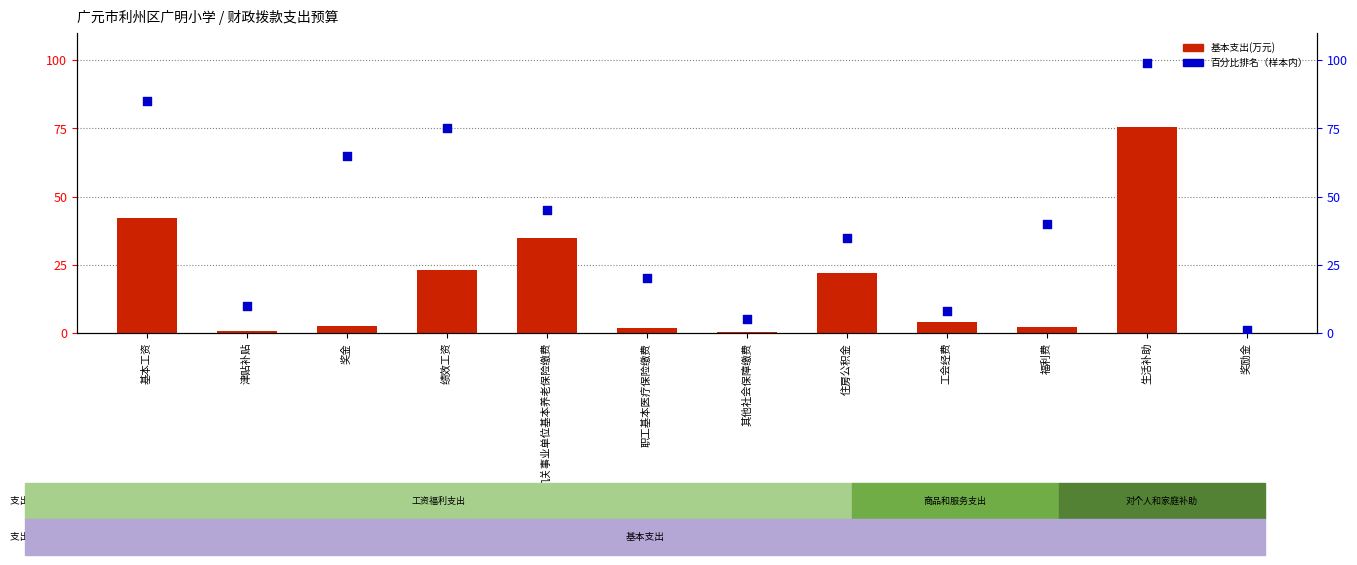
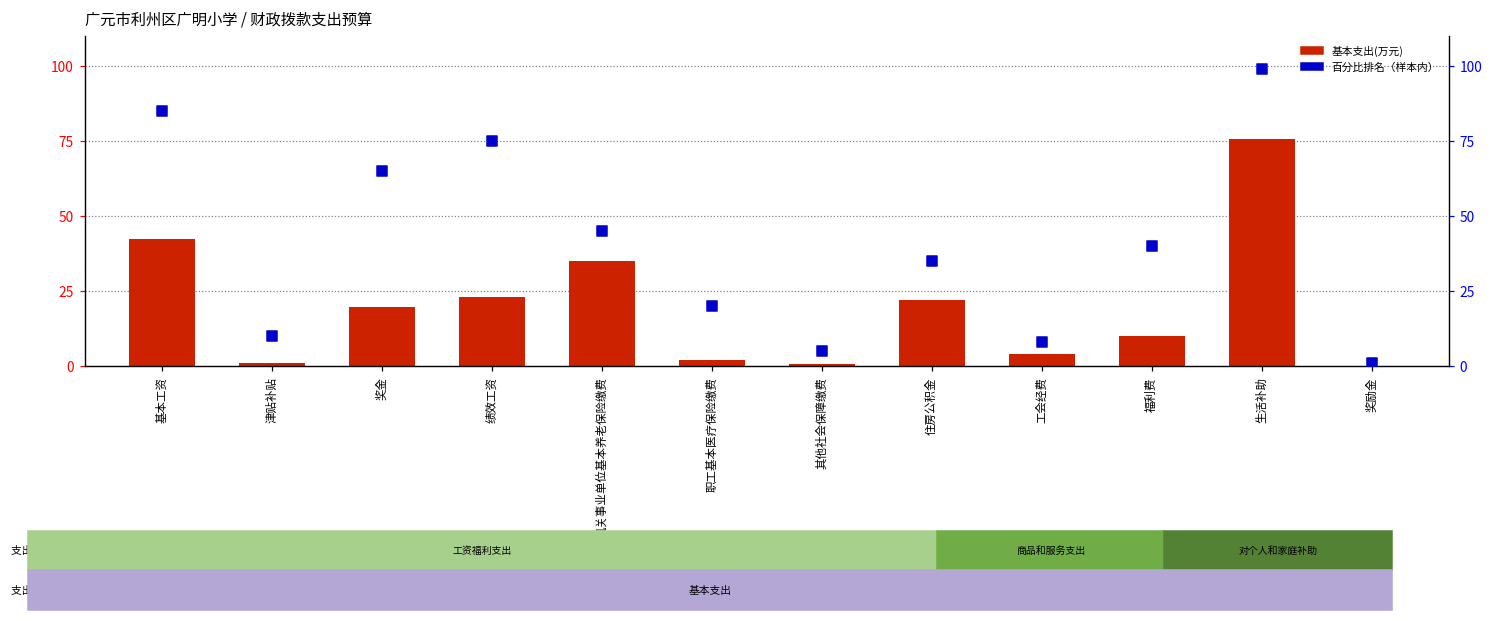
  {
    "基本支出(万元)": {
      "基本工资": 42,
-     "奖金": 2,
+     "奖金": 20,
      "绩效工资": 23,
      "机关事业单位基本养老保险缴费": 35,
      "职工基本医疗保险缴费": 2,
      "住房公积金": 22,
      "工会经费": 4,
-     "福利费": 2,
+     "福利费": 10,
      "生活补助": 76
    }
  }
